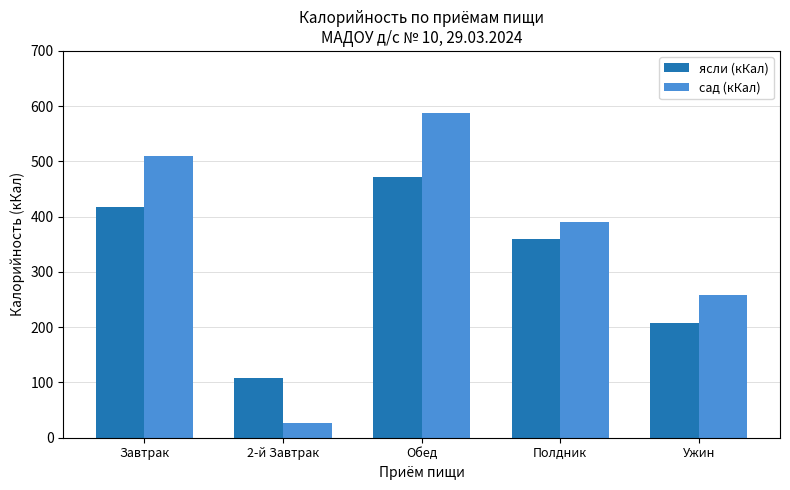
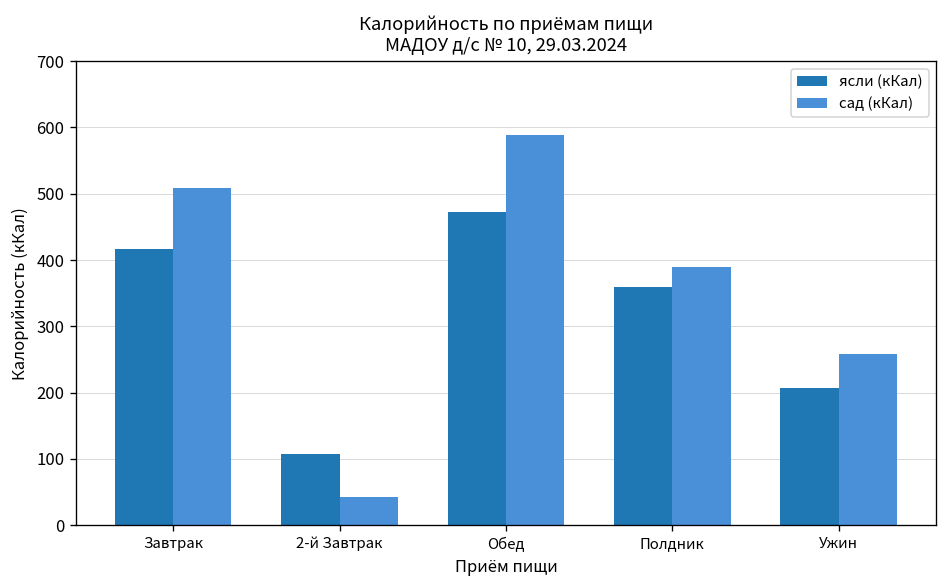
  {
    "ясли (кКал)": {
      "Завтрак": 420,
      "2-й Завтрак": 110,
      "Обед": 470,
      "Полдник": 360,
      "Ужин": 210
    },
    "сад (кКал)": {
      "Завтрак": 510,
-     "2-й Завтрак": 30,
+     "2-й Завтрак": 40,
      "Обед": 590,
      "Полдник": 390,
      "Ужин": 260
    }
  }
